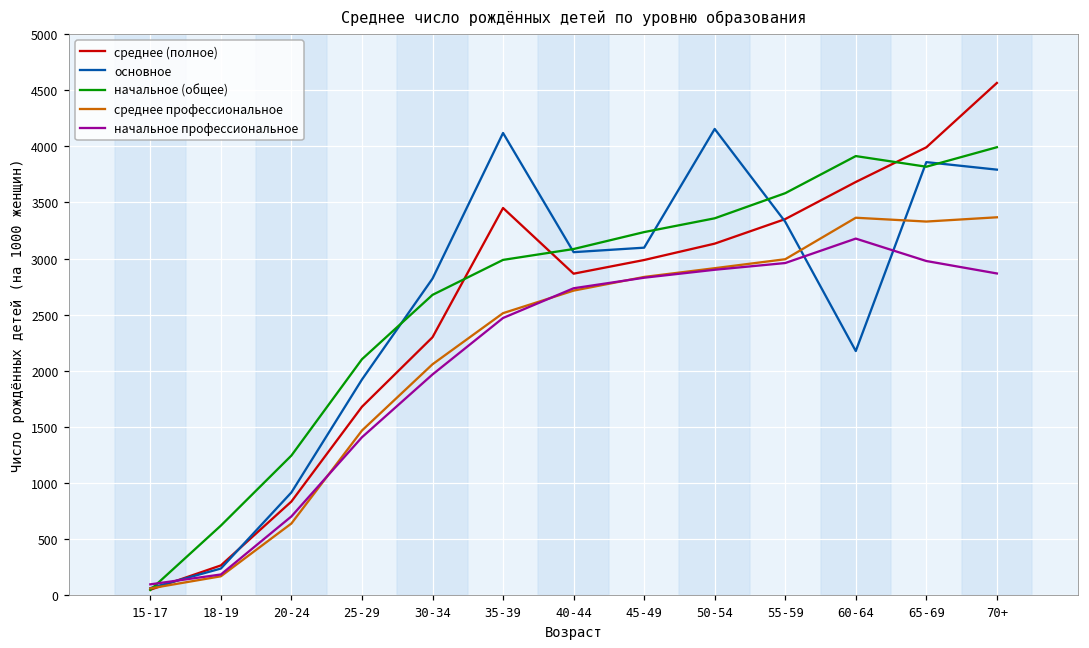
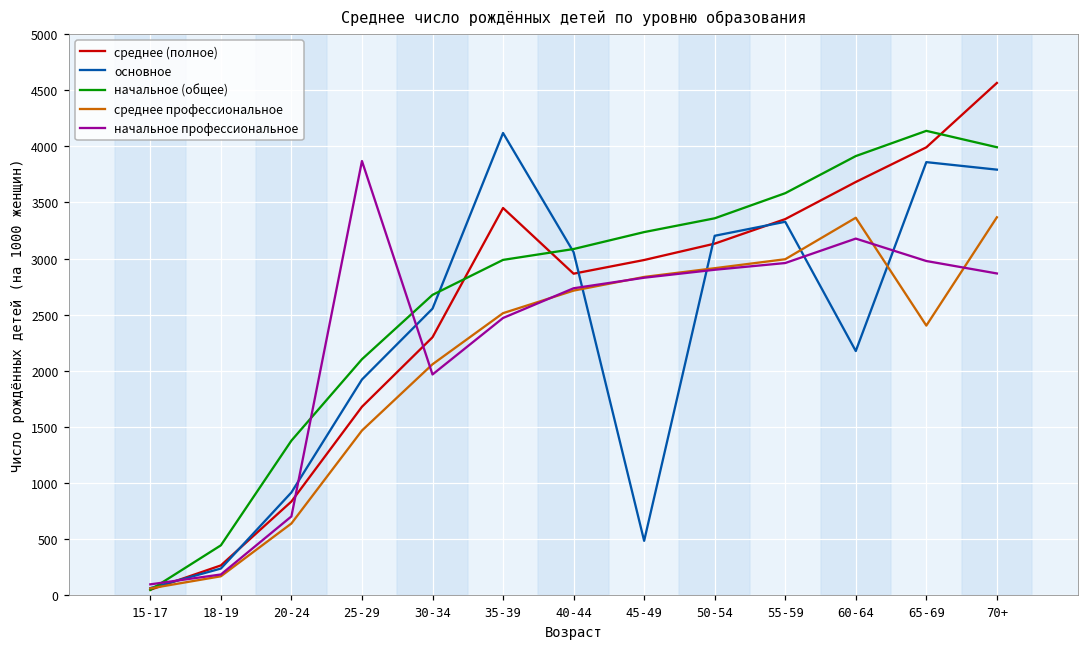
  {
    "среднее (полное)": {
      "18-19": 260,
      "20-24": 830,
      "25-29": 1680,
      "30-34": 2300,
      "35-39": 3450,
      "40-44": 2870,
      "45-49": 2990,
      "50-54": 3130,
      "60-64": 3680,
      "65-69": 3990,
      "70+": 4570
    },
    "основное": {
      "18-19": 240,
      "20-24": 910,
      "25-29": 1920,
-     "30-34": 2820,
+     "30-34": 2550,
      "35-39": 4120,
      "40-44": 3060,
-     "45-49": 3100,
-     "50-54": 4160,
+     "45-49": 480,
+     "50-54": 3200,
      "60-64": 2180,
      "65-69": 3860,
      "70+": 3790
    },
    "начальное (общее)": {
-     "18-19": 620,
-     "20-24": 1240,
+     "18-19": 440,
+     "20-24": 1380,
      "25-29": 2100,
      "30-34": 2680,
      "35-39": 2990,
      "40-44": 3090,
      "45-49": 3240,
      "50-54": 3360,
      "55-59": 3580,
      "60-64": 3910,
-     "65-69": 3820,
+     "65-69": 4140,
      "70+": 3990
    },
    "среднее профессиональное": {
      "20-24": 640,
      "25-29": 1470,
      "30-34": 2060,
      "35-39": 2510,
      "55-59": 2990,
      "60-64": 3360,
-     "65-69": 3330,
+     "65-69": 2400,
      "70+": 3370
    },
    "начальное профессиональное": {
      "15-17": 90,
      "20-24": 700,
-     "25-29": 1410,
+     "25-29": 3870,
      "30-34": 1970,
      "35-39": 2470,
      "55-59": 2960,
      "60-64": 3180,
      "65-69": 2980,
      "70+": 2870
    }
  }
